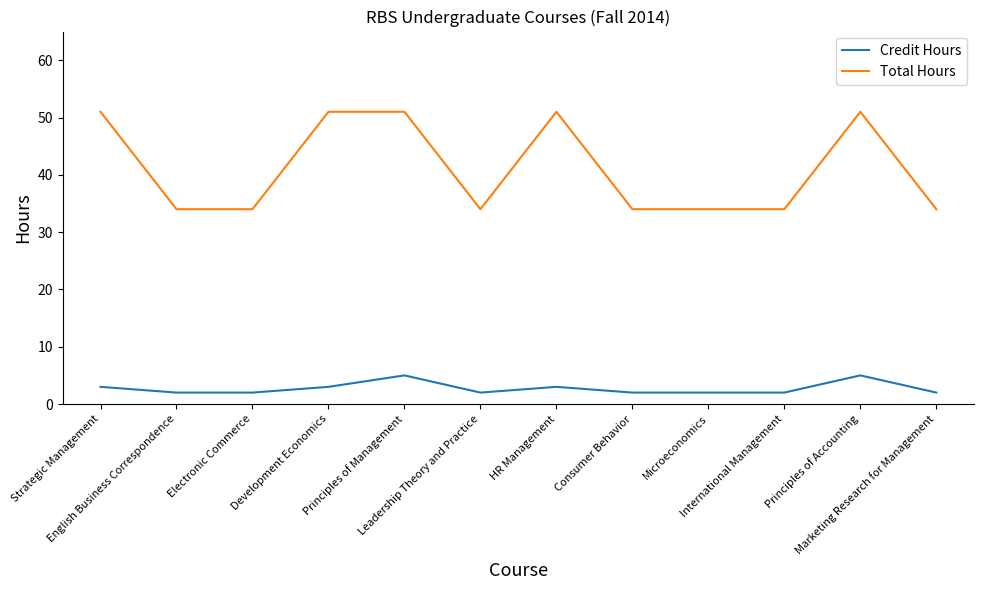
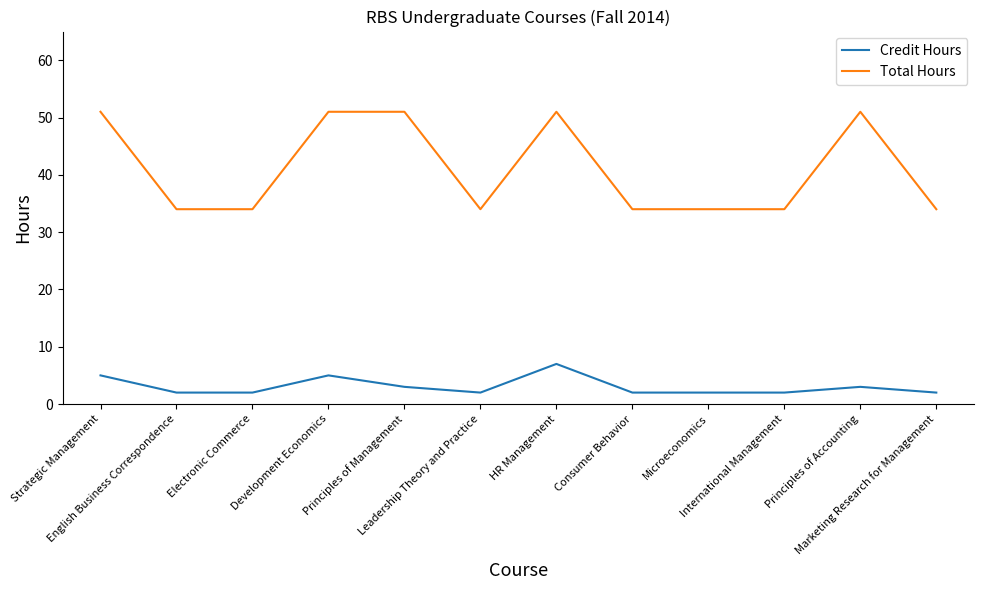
  {
    "Credit Hours": {
-     "Strategic Management": 3,
+     "Strategic Management": 5,
      "English Business Correspondence": 2,
      "Electronic Commerce": 2,
-     "Development Economics": 3,
-     "Principles of Management": 5,
+     "Development Economics": 5,
+     "Principles of Management": 3,
      "Leadership Theory and Practice": 2,
-     "HR Management": 3,
+     "HR Management": 7,
      "Consumer Behavior": 2,
      "Microeconomics": 2,
      "International Management": 2,
-     "Principles of Accounting": 5,
+     "Principles of Accounting": 3,
      "Marketing Research for Management": 2
    },
    "Total Hours": {
      "Strategic Management": 51,
      "English Business Correspondence": 34,
      "Electronic Commerce": 34,
      "Development Economics": 51,
      "Principles of Management": 51,
      "Leadership Theory and Practice": 34,
      "HR Management": 51,
      "Consumer Behavior": 34,
      "Microeconomics": 34,
      "International Management": 34,
      "Principles of Accounting": 51,
      "Marketing Research for Management": 34
    }
  }
